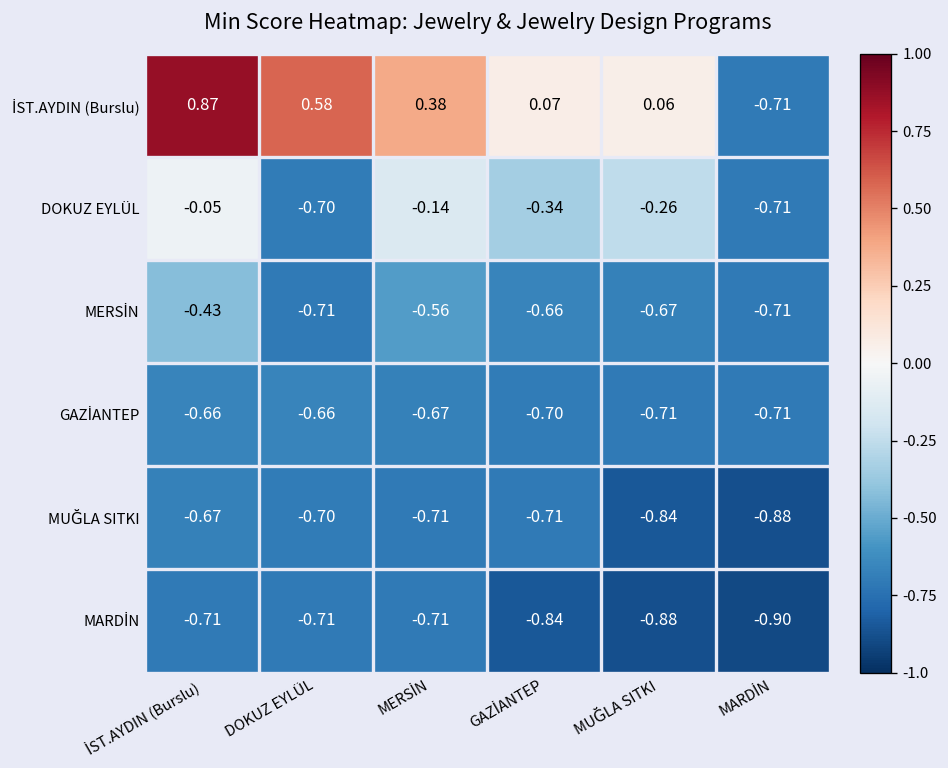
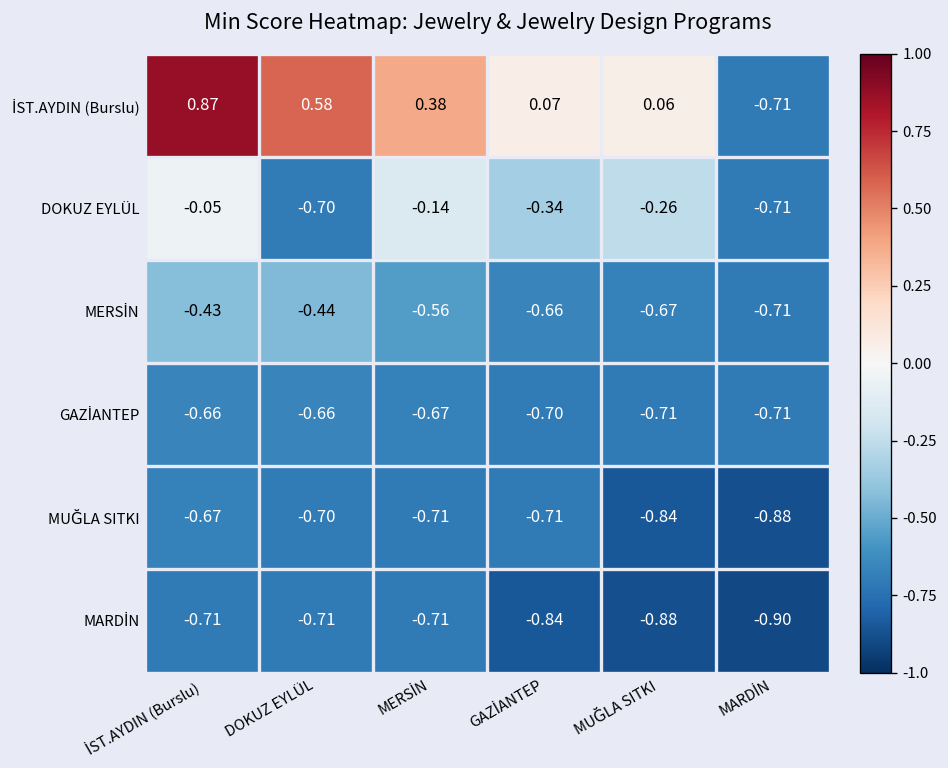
  {
    "İST.AYDIN (Burslu)": {
      "İST.AYDIN (Burslu)": 0.87,
      "DOKUZ EYLÜL": 0.58,
      "MERSİN": 0.38,
      "GAZİANTEP": 0.07,
      "MUĞLA SITKI": 0.06,
      "MARDİN": -0.71
    },
    "DOKUZ EYLÜL": {
      "İST.AYDIN (Burslu)": -0.05,
      "DOKUZ EYLÜL": -0.70,
      "MERSİN": -0.14,
      "GAZİANTEP": -0.34,
      "MUĞLA SITKI": -0.26,
      "MARDİN": -0.71
    },
    "MERSİN": {
      "İST.AYDIN (Burslu)": -0.43,
-     "DOKUZ EYLÜL": -0.71,
+     "DOKUZ EYLÜL": -0.44,
      "MERSİN": -0.56,
      "GAZİANTEP": -0.66,
      "MUĞLA SITKI": -0.67,
      "MARDİN": -0.71
    },
    "GAZİANTEP": {
      "İST.AYDIN (Burslu)": -0.66,
      "DOKUZ EYLÜL": -0.66,
      "MERSİN": -0.67,
      "GAZİANTEP": -0.70,
      "MUĞLA SITKI": -0.71,
      "MARDİN": -0.71
    },
    "MUĞLA SITKI": {
      "İST.AYDIN (Burslu)": -0.67,
      "DOKUZ EYLÜL": -0.70,
      "MERSİN": -0.71,
      "GAZİANTEP": -0.71,
      "MUĞLA SITKI": -0.84,
      "MARDİN": -0.88
    },
    "MARDİN": {
      "İST.AYDIN (Burslu)": -0.71,
      "DOKUZ EYLÜL": -0.71,
      "MERSİN": -0.71,
      "GAZİANTEP": -0.84,
      "MUĞLA SITKI": -0.88,
      "MARDİN": -0.90
    }
  }
